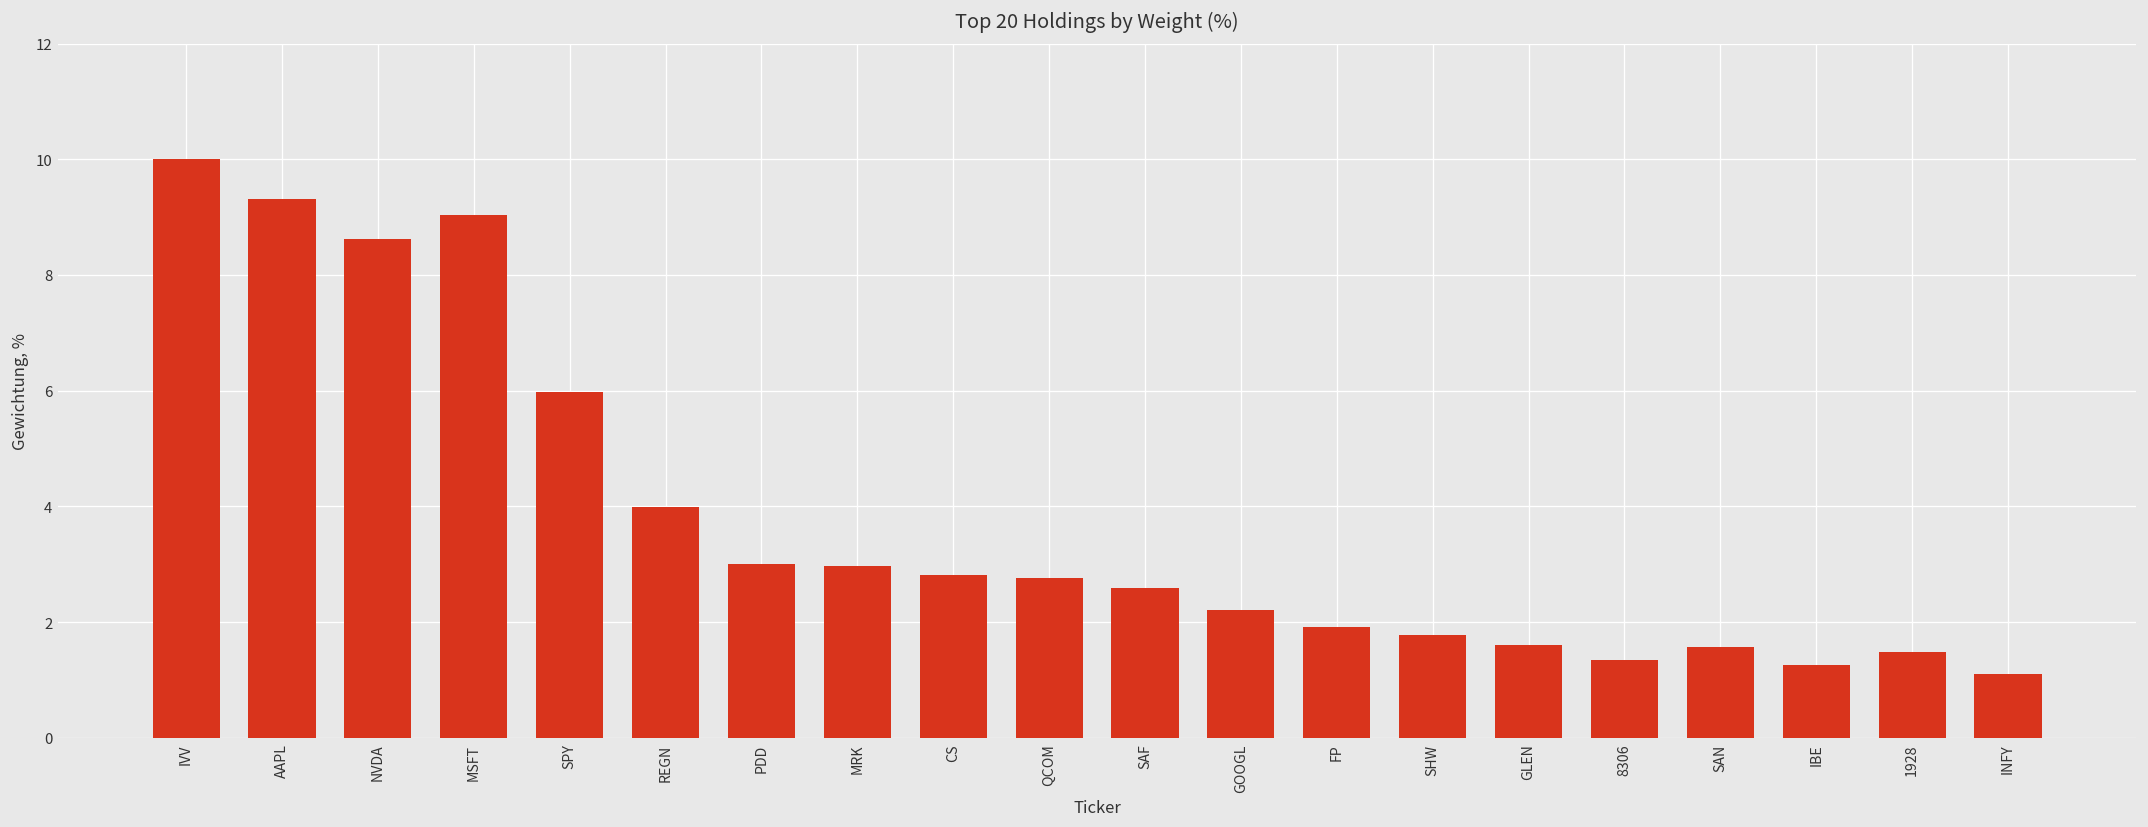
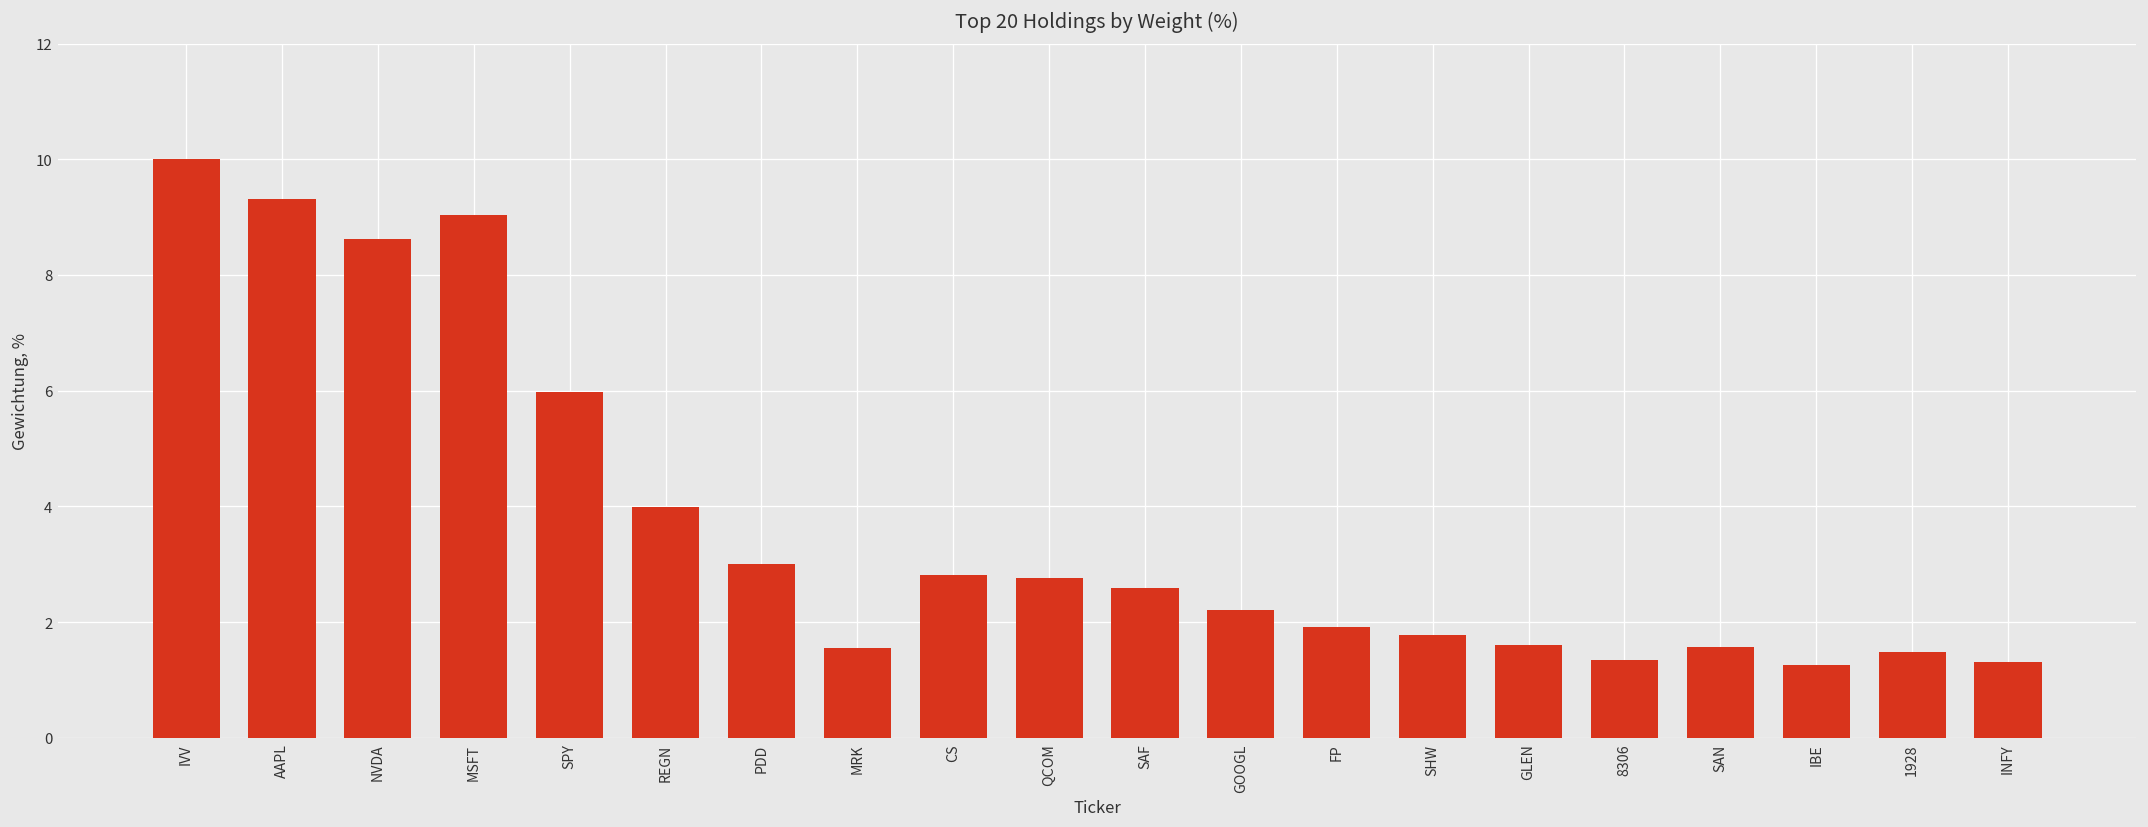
  {
    "IVV": 10.0,
    "AAPL": 9.3,
    "NVDA": 8.6,
    "MSFT": 9.0,
    "SPY": 6.0,
    "REGN": 4.0,
    "PDD": 3.0,
-   "MRK": 3.0,
+   "MRK": 1.6,
    "CS": 2.8,
    "QCOM": 2.8,
    "SAF": 2.6,
    "GOOGL": 2.2,
    "FP": 1.9,
    "SHW": 1.8,
    "GLEN": 1.6,
    "8306": 1.3,
    "SAN": 1.6,
    "IBE": 1.3,
    "1928": 1.5,
-   "INFY": 1.1
+   "INFY": 1.3
  }
